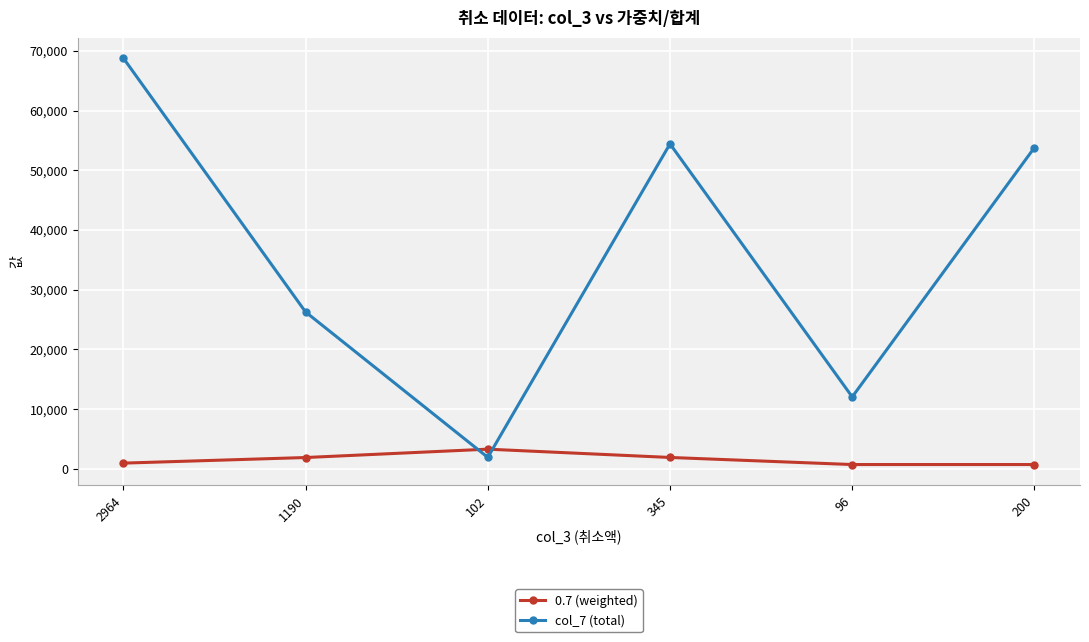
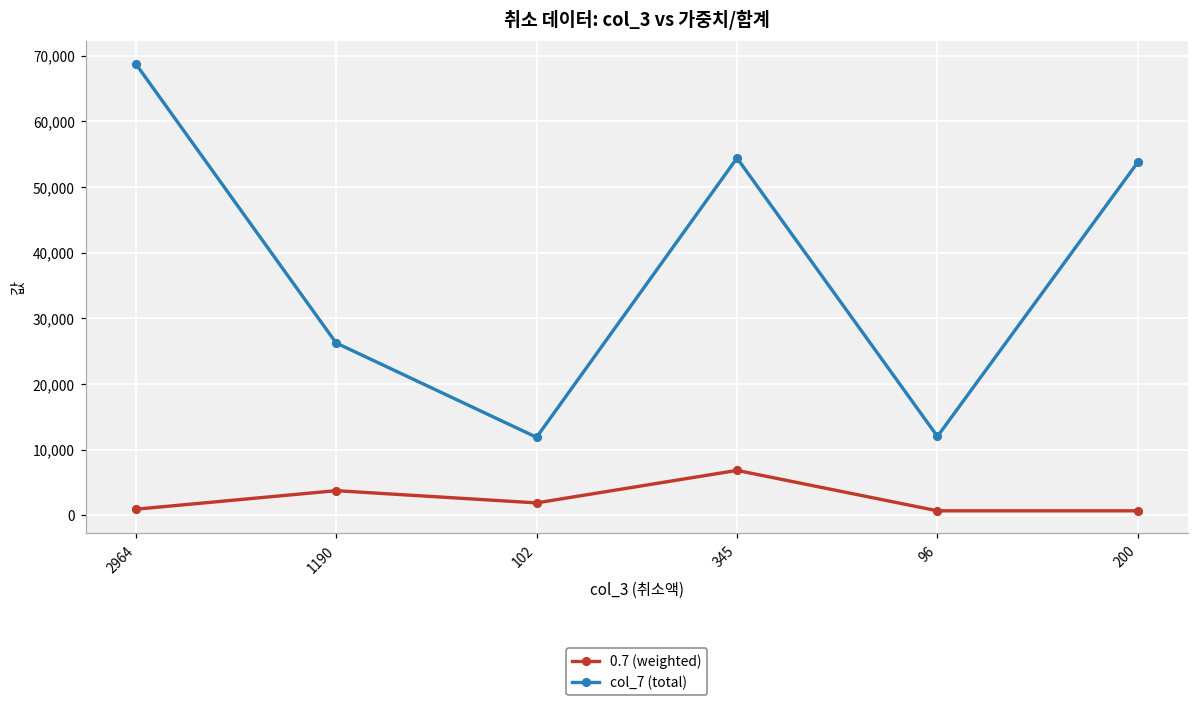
  {
    "0.7 (weighted)": {
      "2964": "1,000",
-     "1190": "2,000",
-     "102": "3,000",
-     "345": "2,000",
+     "1190": "4,000",
+     "102": "2,000",
+     "345": "7,000",
      "96": "1,000",
      "200": "1,000"
    },
    "col_7 (total)": {
      "2964": "69,000",
      "1190": "26,000",
-     "102": "2,000",
+     "102": "12,000",
      "345": "54,000",
      "96": "12,000",
      "200": "54,000"
    }
  }
